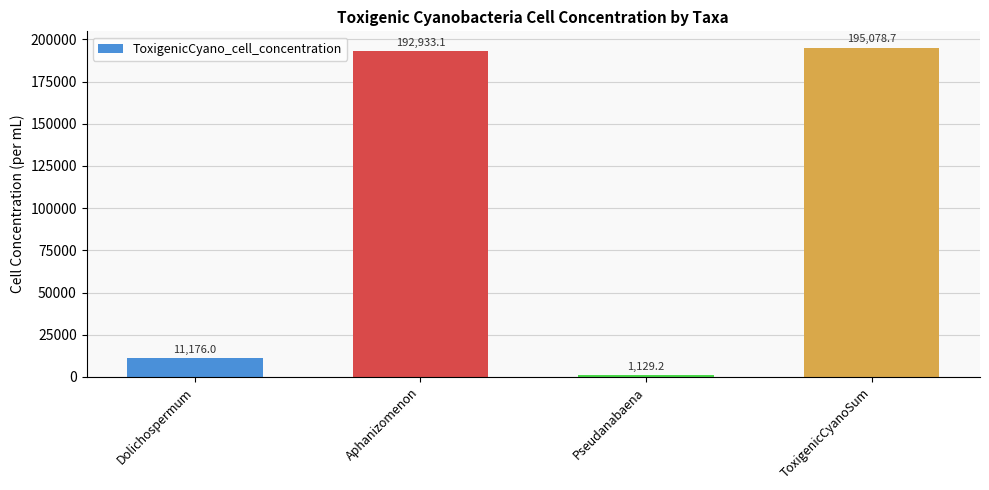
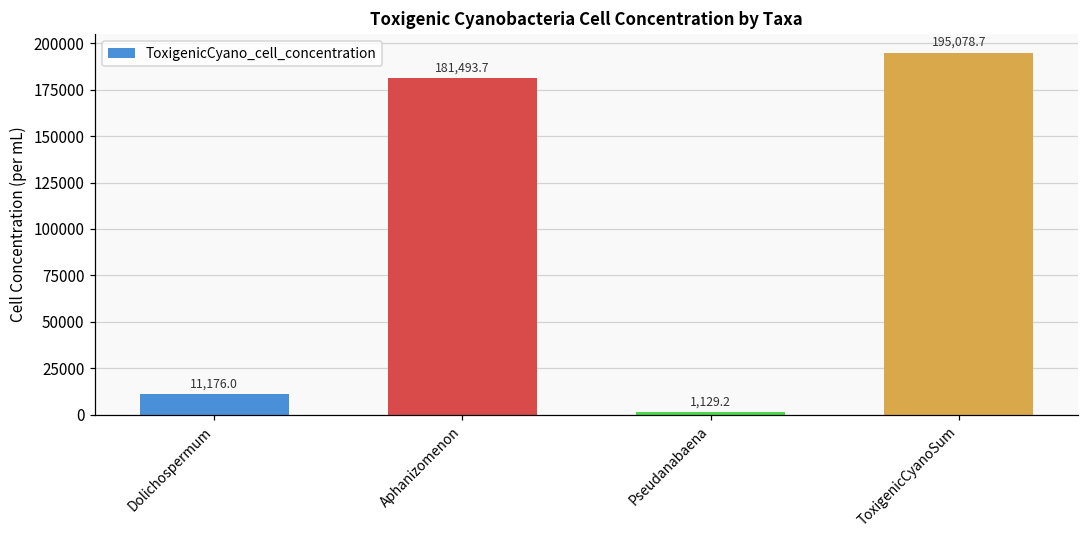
  {
    "Dolichospermum": "11,176.0",
-   "Aphanizomenon": "192,933.1",
+   "Aphanizomenon": "181,493.7",
    "Pseudanabaena": "1,129.2",
    "ToxigenicCyanoSum": "195,078.7"
  }
